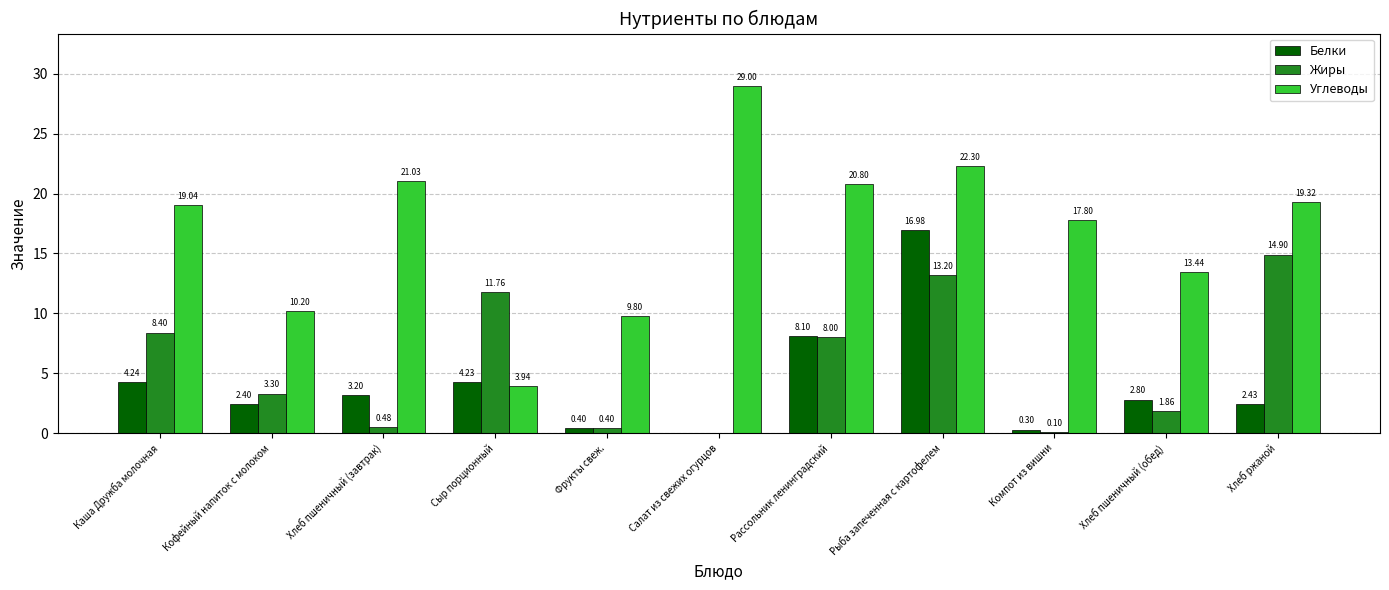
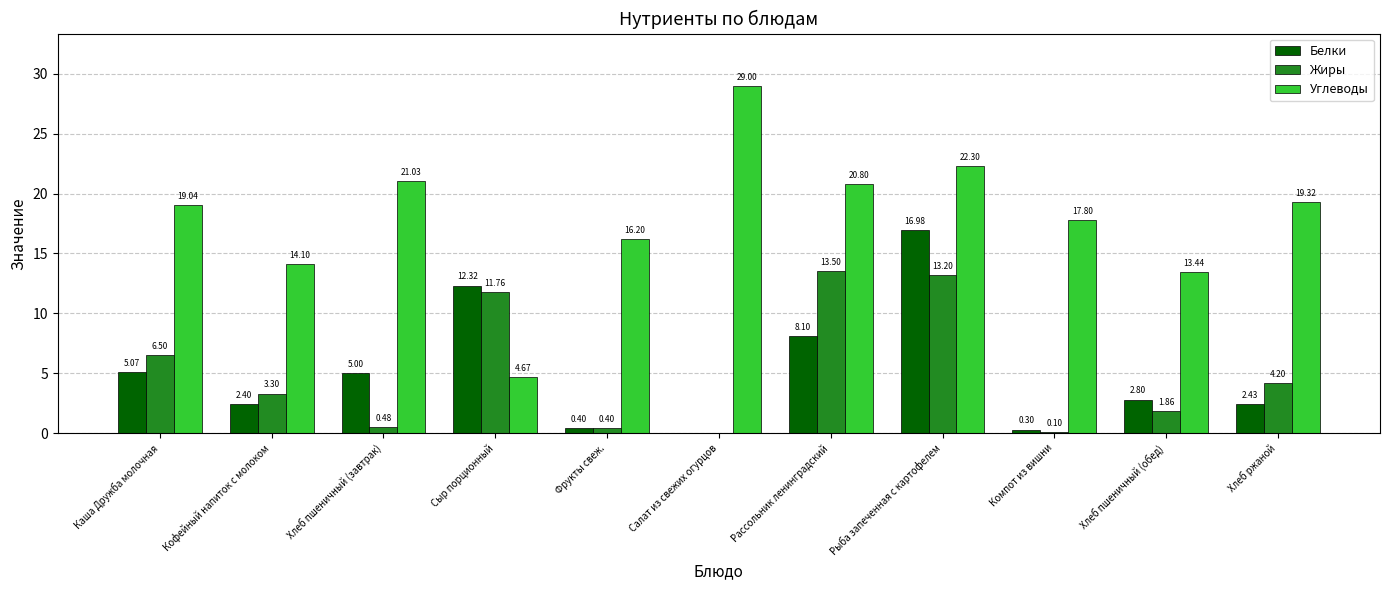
  {
    "Белки": {
-     "Каша Дружба молочная": 4.24,
+     "Каша Дружба молочная": 5.07,
      "Кофейный напиток с молоком": 2.40,
-     "Хлеб пшеничный (завтрак)": 3.20,
-     "Сыр порционный": 4.23,
+     "Хлеб пшеничный (завтрак)": 5.00,
+     "Сыр порционный": 12.32,
      "Фрукты свеж.": 0.40,
      "Рассольник ленинградский": 8.10,
      "Рыба запеченная с картофелем": 16.98,
      "Компот из вишни": 0.30,
      "Хлеб пшеничный (обед)": 2.80,
      "Хлеб ржаной": 2.43
    },
    "Жиры": {
-     "Каша Дружба молочная": 8.40,
+     "Каша Дружба молочная": 6.50,
      "Кофейный напиток с молоком": 3.30,
      "Хлеб пшеничный (завтрак)": 0.48,
      "Сыр порционный": 11.76,
      "Фрукты свеж.": 0.40,
-     "Рассольник ленинградский": 8.00,
+     "Рассольник ленинградский": 13.50,
      "Рыба запеченная с картофелем": 13.20,
      "Компот из вишни": 0.10,
      "Хлеб пшеничный (обед)": 1.86,
-     "Хлеб ржаной": 14.90
+     "Хлеб ржаной": 4.20
    },
    "Углеводы": {
      "Каша Дружба молочная": 19.04,
-     "Кофейный напиток с молоком": 10.20,
+     "Кофейный напиток с молоком": 14.10,
      "Хлеб пшеничный (завтрак)": 21.03,
-     "Сыр порционный": 3.94,
-     "Фрукты свеж.": 9.80,
+     "Сыр порционный": 4.67,
+     "Фрукты свеж.": 16.20,
      "Салат из свежих огурцов": 29.00,
      "Рассольник ленинградский": 20.80,
      "Рыба запеченная с картофелем": 22.30,
      "Компот из вишни": 17.80,
      "Хлеб пшеничный (обед)": 13.44,
      "Хлеб ржаной": 19.32
    }
  }
